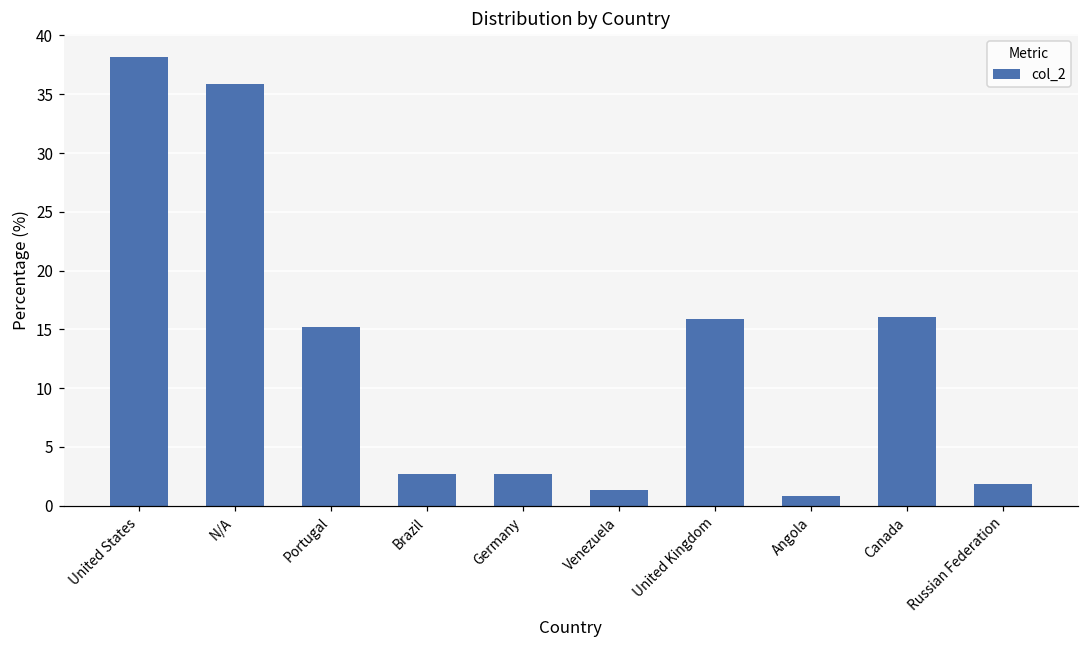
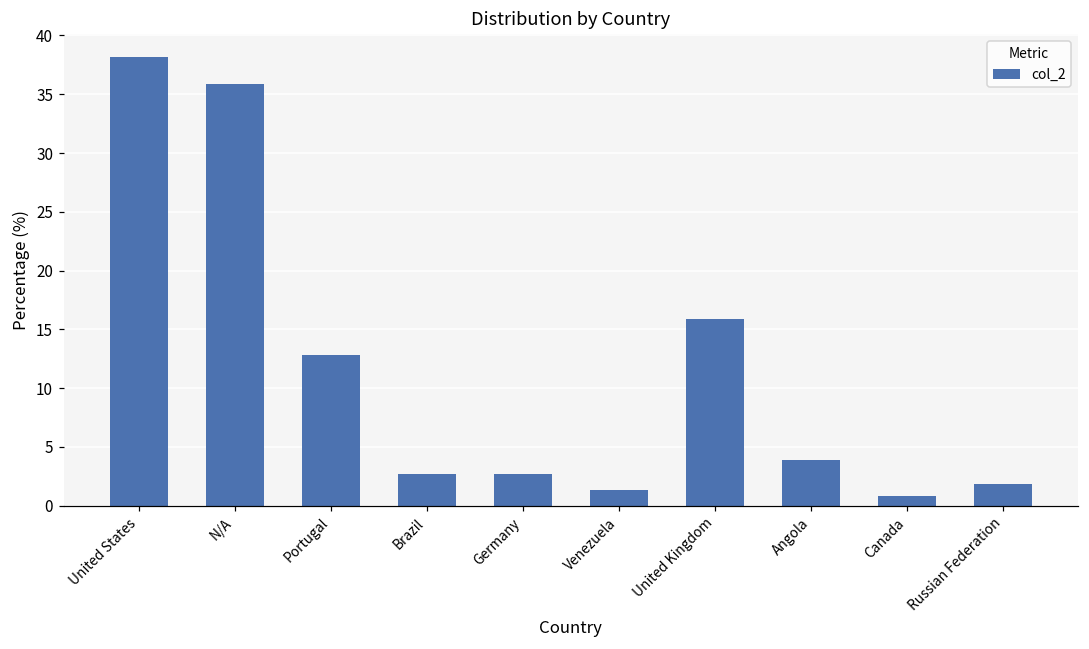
  {
    "United States": 38.2,
    "N/A": 35.9,
-   "Portugal": 15.2,
+   "Portugal": 12.8,
    "Brazil": 2.7,
    "Germany": 2.7,
    "Venezuela": 1.4,
    "United Kingdom": 15.9,
-   "Angola": 0.8,
-   "Canada": 16.0,
+   "Angola": 3.9,
+   "Canada": 0.8,
    "Russian Federation": 1.8
  }
